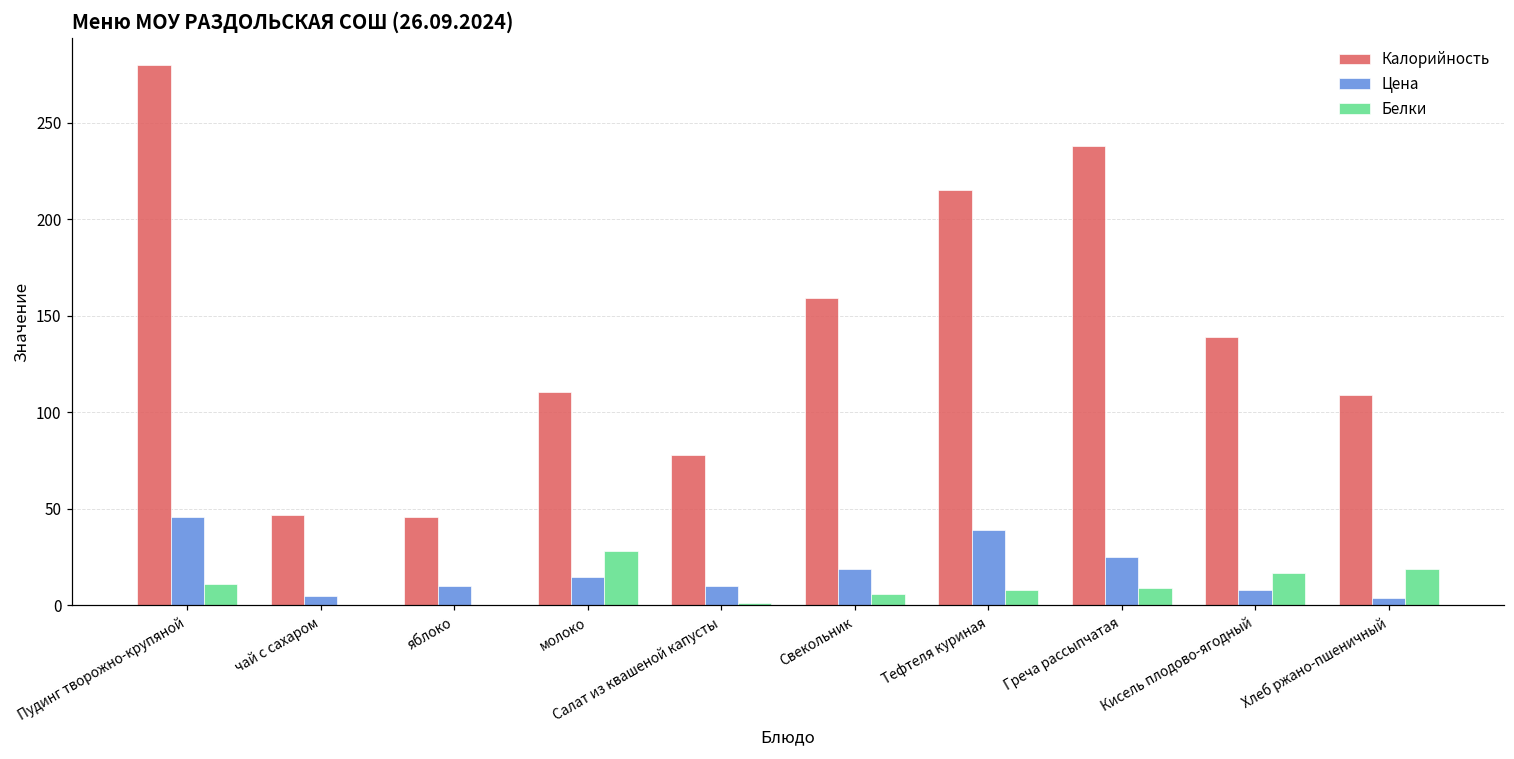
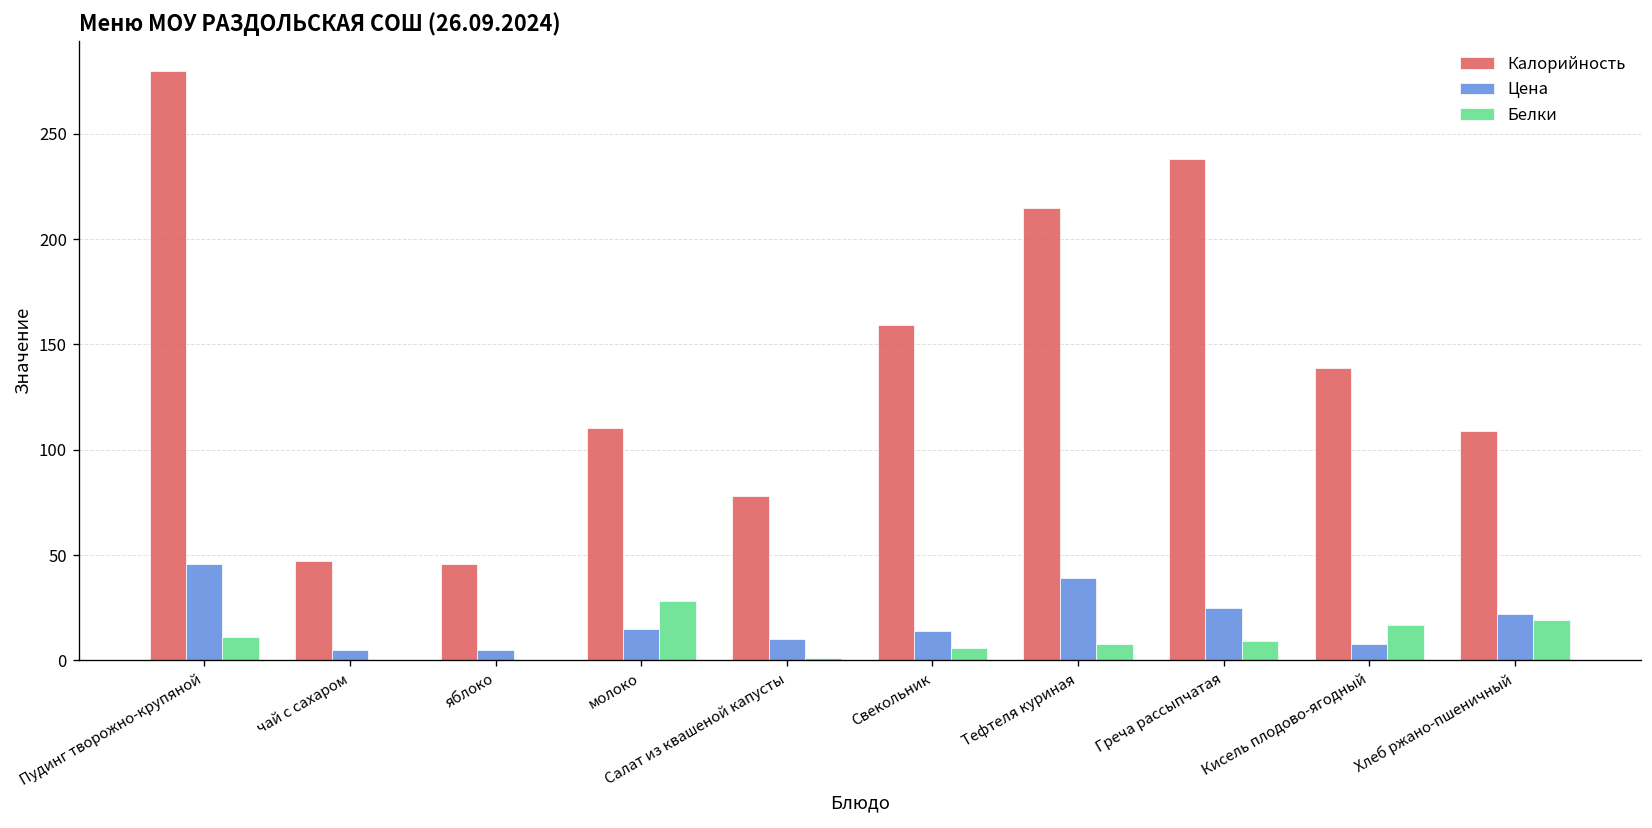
  {
    "Калорийность": {
      "Пудинг творожно-крупяной": 280,
      "чай с сахаром": 47,
      "яблоко": 46,
      "молоко": 111,
      "Салат из квашеной капусты": 78,
      "Свекольник": 159,
      "Тефтеля куриная": 215,
      "Греча рассыпчатая": 238,
      "Кисель плодово-ягодный": 139,
      "Хлеб ржано-пшеничный": 109
    },
    "Цена": {
      "Пудинг творожно-крупяной": 46,
      "чай с сахаром": 5,
-     "яблоко": 10,
+     "яблоко": 5,
      "молоко": 15,
      "Салат из квашеной капусты": 10,
-     "Свекольник": 19,
+     "Свекольник": 14,
      "Тефтеля куриная": 39,
      "Греча рассыпчатая": 25,
      "Кисель плодово-ягодный": 8,
-     "Хлеб ржано-пшеничный": 4
+     "Хлеб ржано-пшеничный": 22
    },
    "Белки": {
      "Пудинг творожно-крупяной": 11,
      "чай с сахаром": 0,
      "яблоко": 0,
      "молоко": 28,
      "Свекольник": 6,
      "Тефтеля куриная": 8,
      "Греча рассыпчатая": 9,
      "Кисель плодово-ягодный": 17,
      "Хлеб ржано-пшеничный": 19
    }
  }
